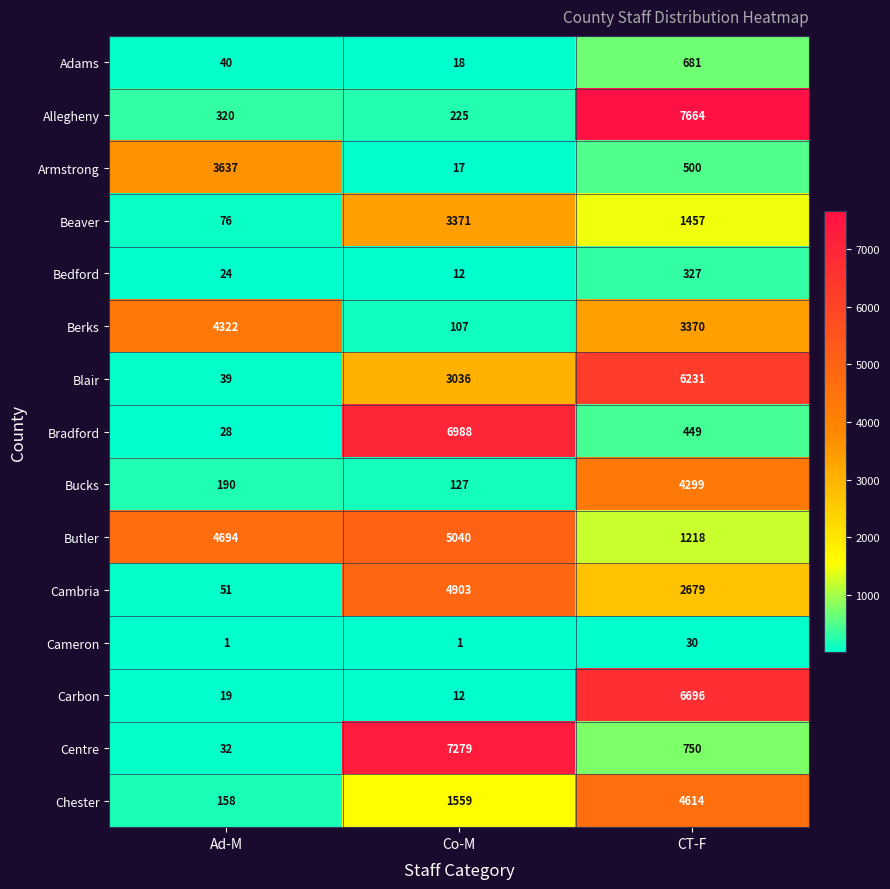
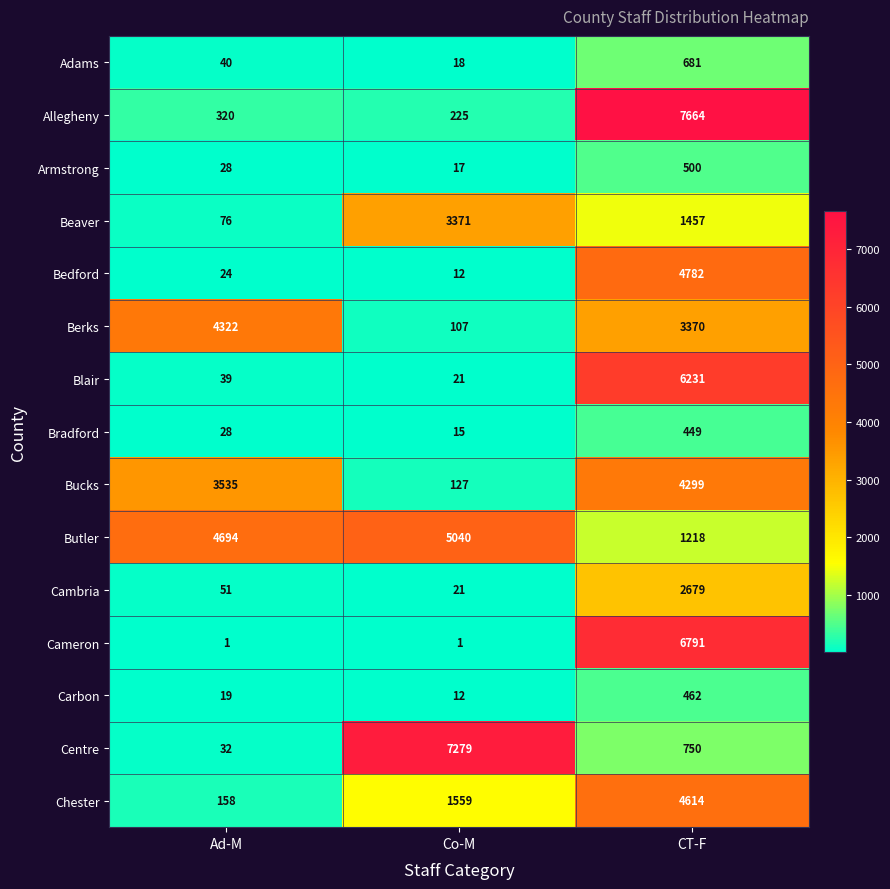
  {
    "Adams": {
      "Ad-M": 40,
      "Co-M": 18,
      "CT-F": 681
    },
    "Allegheny": {
      "Ad-M": 320,
      "Co-M": 225,
      "CT-F": 7664
    },
    "Armstrong": {
-     "Ad-M": 3637,
+     "Ad-M": 28,
      "Co-M": 17,
      "CT-F": 500
    },
    "Beaver": {
      "Ad-M": 76,
      "Co-M": 3371,
      "CT-F": 1457
    },
    "Bedford": {
      "Ad-M": 24,
      "Co-M": 12,
-     "CT-F": 327
+     "CT-F": 4782
    },
    "Berks": {
      "Ad-M": 4322,
      "Co-M": 107,
      "CT-F": 3370
    },
    "Blair": {
      "Ad-M": 39,
-     "Co-M": 3036,
+     "Co-M": 21,
      "CT-F": 6231
    },
    "Bradford": {
      "Ad-M": 28,
-     "Co-M": 6988,
+     "Co-M": 15,
      "CT-F": 449
    },
    "Bucks": {
-     "Ad-M": 190,
+     "Ad-M": 3535,
      "Co-M": 127,
      "CT-F": 4299
    },
    "Butler": {
      "Ad-M": 4694,
      "Co-M": 5040,
      "CT-F": 1218
    },
    "Cambria": {
      "Ad-M": 51,
-     "Co-M": 4903,
+     "Co-M": 21,
      "CT-F": 2679
    },
    "Cameron": {
      "Ad-M": 1,
      "Co-M": 1,
-     "CT-F": 30
+     "CT-F": 6791
    },
    "Carbon": {
      "Ad-M": 19,
      "Co-M": 12,
-     "CT-F": 6696
+     "CT-F": 462
    },
    "Centre": {
      "Ad-M": 32,
      "Co-M": 7279,
      "CT-F": 750
    },
    "Chester": {
      "Ad-M": 158,
      "Co-M": 1559,
      "CT-F": 4614
    }
  }
